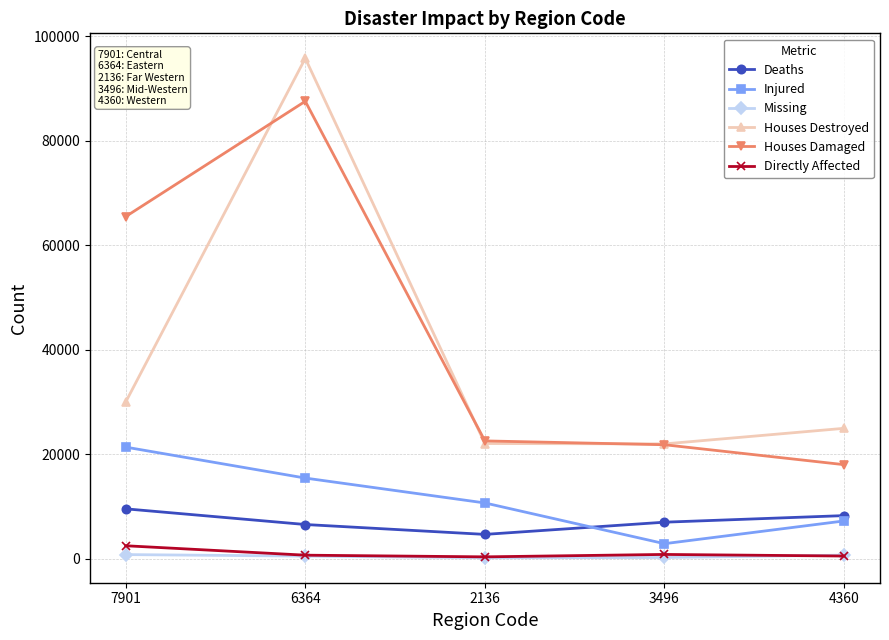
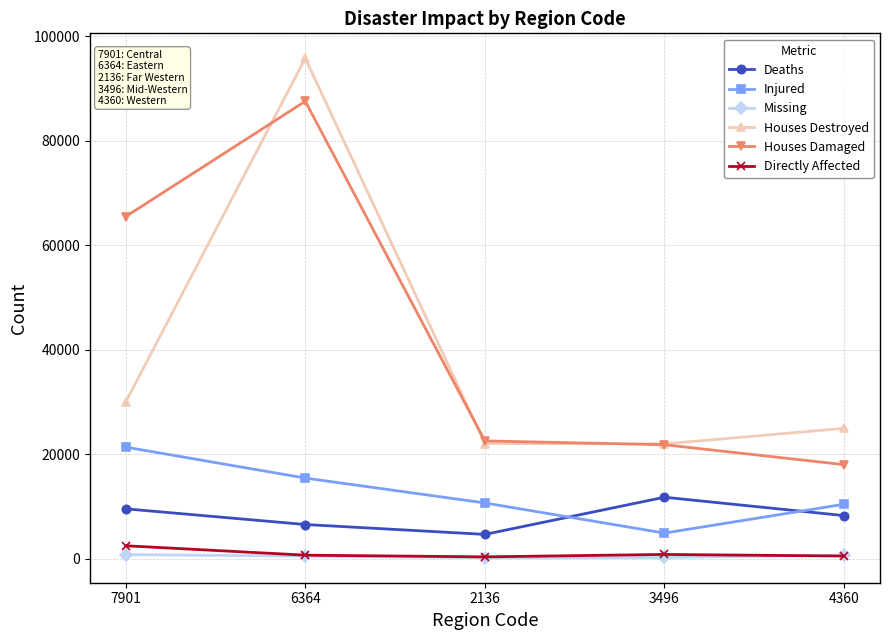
  {
    "Deaths": {
      "7901": 10000,
      "6364": 7000,
      "2136": 5000,
-     "3496": 7000,
+     "3496": 12000,
      "4360": 8000
    },
    "Injured": {
      "7901": 21000,
      "6364": 15000,
      "2136": 11000,
-     "3496": 3000,
-     "4360": 7000
+     "3496": 5000,
+     "4360": 10000
    },
    "Missing": {
      "7901": 1000,
      "3496": 0
    },
    "Houses Destroyed": {
      "7901": 30000,
      "6364": 96000,
      "2136": 22000,
      "4360": 25000
    },
    "Houses Damaged": {
      "7901": 65000,
      "6364": 88000,
      "2136": 23000,
      "4360": 18000
    },
    "Directly Affected": {
      "7901": 2000,
      "3496": 1000
    }
  }
